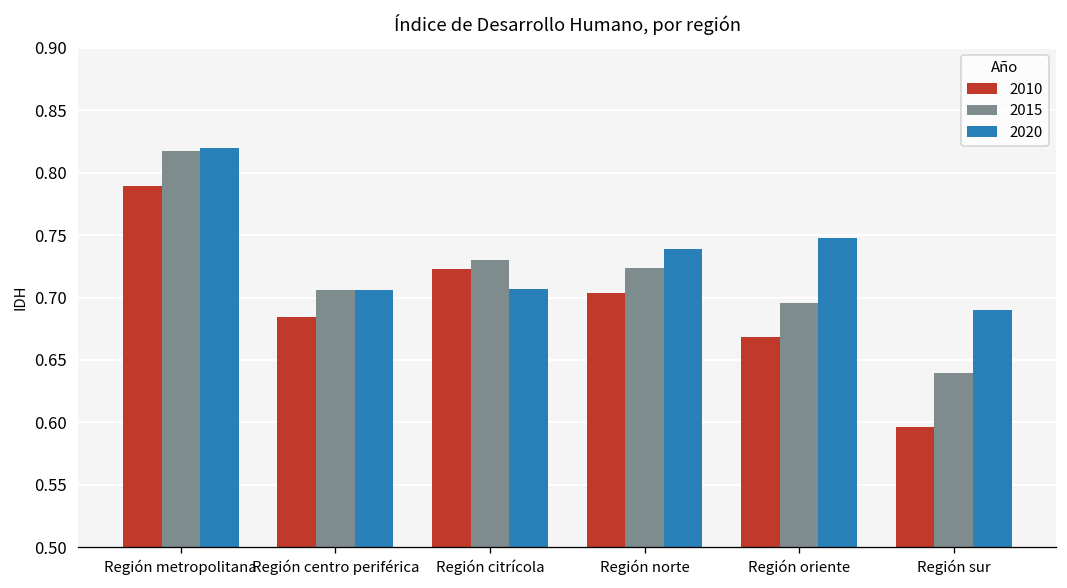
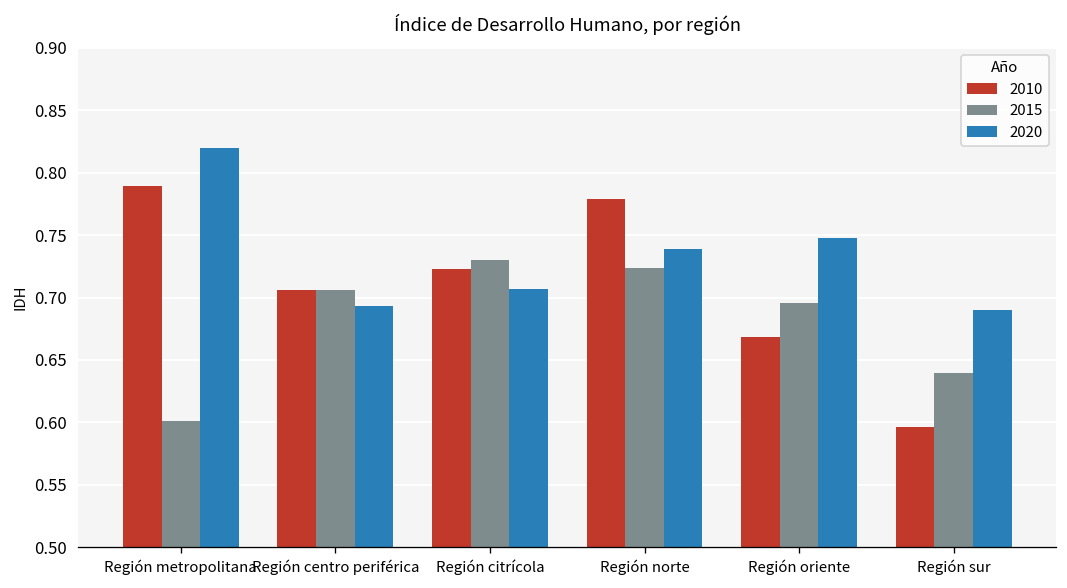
  {
    "2010": {
      "Región metropolitana": 0.789,
-     "Región centro periférica": 0.685,
+     "Región centro periférica": 0.706,
      "Región citrícola": 0.723,
-     "Región norte": 0.703,
+     "Región norte": 0.779,
      "Región oriente": 0.668,
      "Región sur": 0.596
    },
    "2015": {
-     "Región metropolitana": 0.817,
+     "Región metropolitana": 0.601,
      "Región centro periférica": 0.706,
      "Región citrícola": 0.730,
      "Región norte": 0.724,
      "Región oriente": 0.696,
      "Región sur": 0.640
    },
    "2020": {
      "Región metropolitana": 0.819,
-     "Región centro periférica": 0.706,
+     "Región centro periférica": 0.693,
      "Región citrícola": 0.707,
      "Región norte": 0.739,
      "Región oriente": 0.748,
      "Región sur": 0.690
    }
  }
